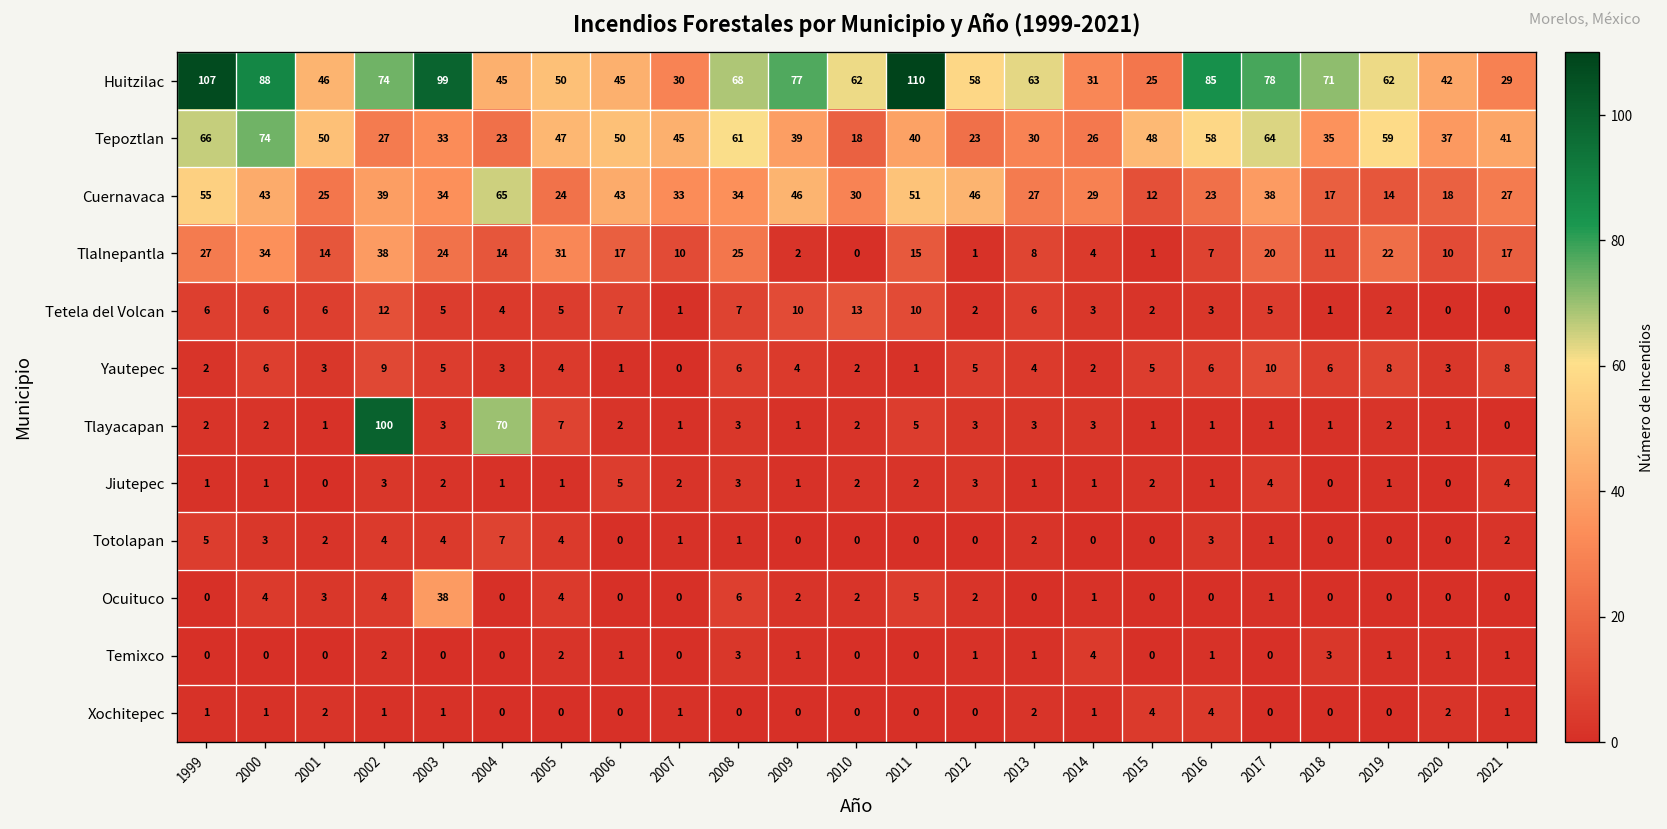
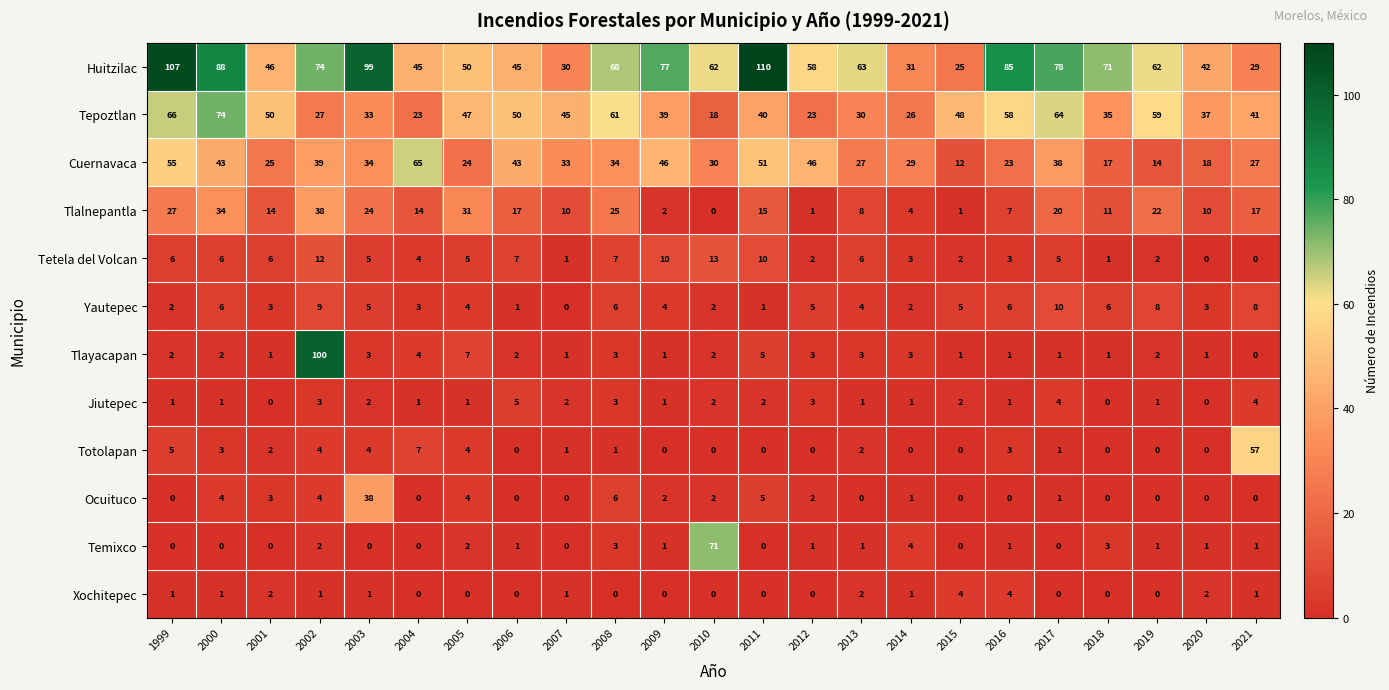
  {
    "Tlayacapan": {
      "1999": 2,
      "2000": 2,
      "2001": 1,
      "2002": 100,
      "2003": 3,
-     "2004": 70,
+     "2004": 4,
      "2005": 7,
      "2006": 2,
      "2007": 1,
      "2008": 3,
      "2009": 1,
      "2010": 2,
      "2011": 5,
      "2012": 3,
      "2013": 3,
      "2014": 3,
      "2015": 1,
      "2016": 1,
      "2017": 1,
      "2018": 1,
      "2019": 2,
      "2020": 1,
      "2021": 0
    },
    "Totolapan": {
      "1999": 5,
      "2000": 3,
      "2001": 2,
      "2002": 4,
      "2003": 4,
      "2004": 7,
      "2005": 4,
      "2006": 0,
      "2007": 1,
      "2008": 1,
      "2009": 0,
      "2010": 0,
      "2011": 0,
      "2012": 0,
      "2013": 2,
      "2014": 0,
      "2015": 0,
      "2016": 3,
      "2017": 1,
      "2018": 0,
      "2019": 0,
      "2020": 0,
-     "2021": 2
+     "2021": 57
    },
    "Temixco": {
      "1999": 0,
      "2000": 0,
      "2001": 0,
      "2002": 2,
      "2003": 0,
      "2004": 0,
      "2005": 2,
      "2006": 1,
      "2007": 0,
      "2008": 3,
      "2009": 1,
-     "2010": 0,
+     "2010": 71,
      "2011": 0,
      "2012": 1,
      "2013": 1,
      "2014": 4,
      "2015": 0,
      "2016": 1,
      "2017": 0,
      "2018": 3,
      "2019": 1,
      "2020": 1,
      "2021": 1
    }
  }
